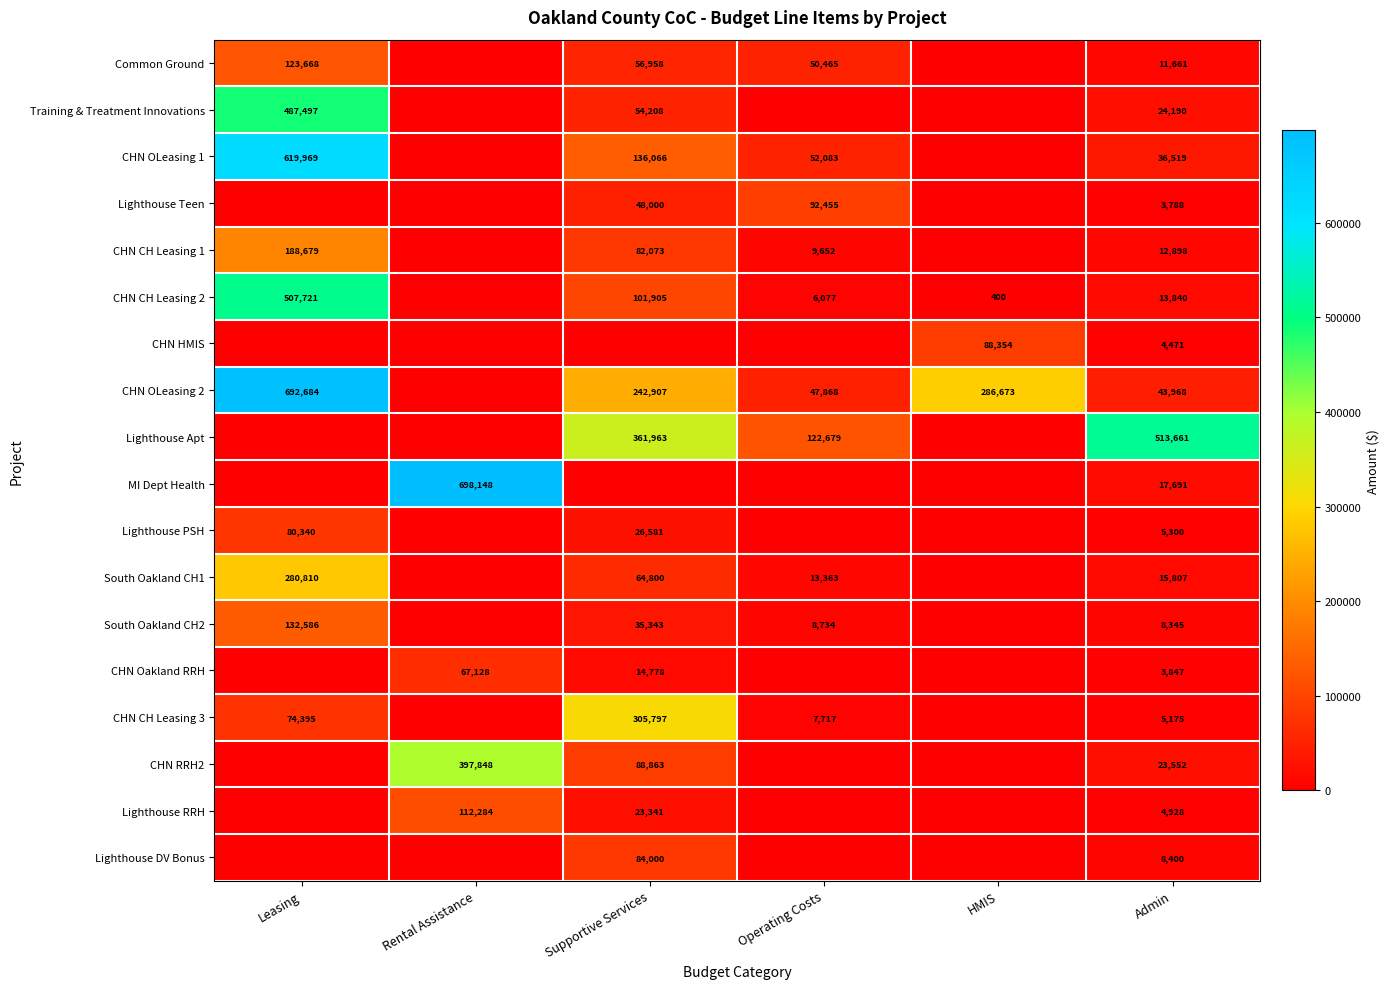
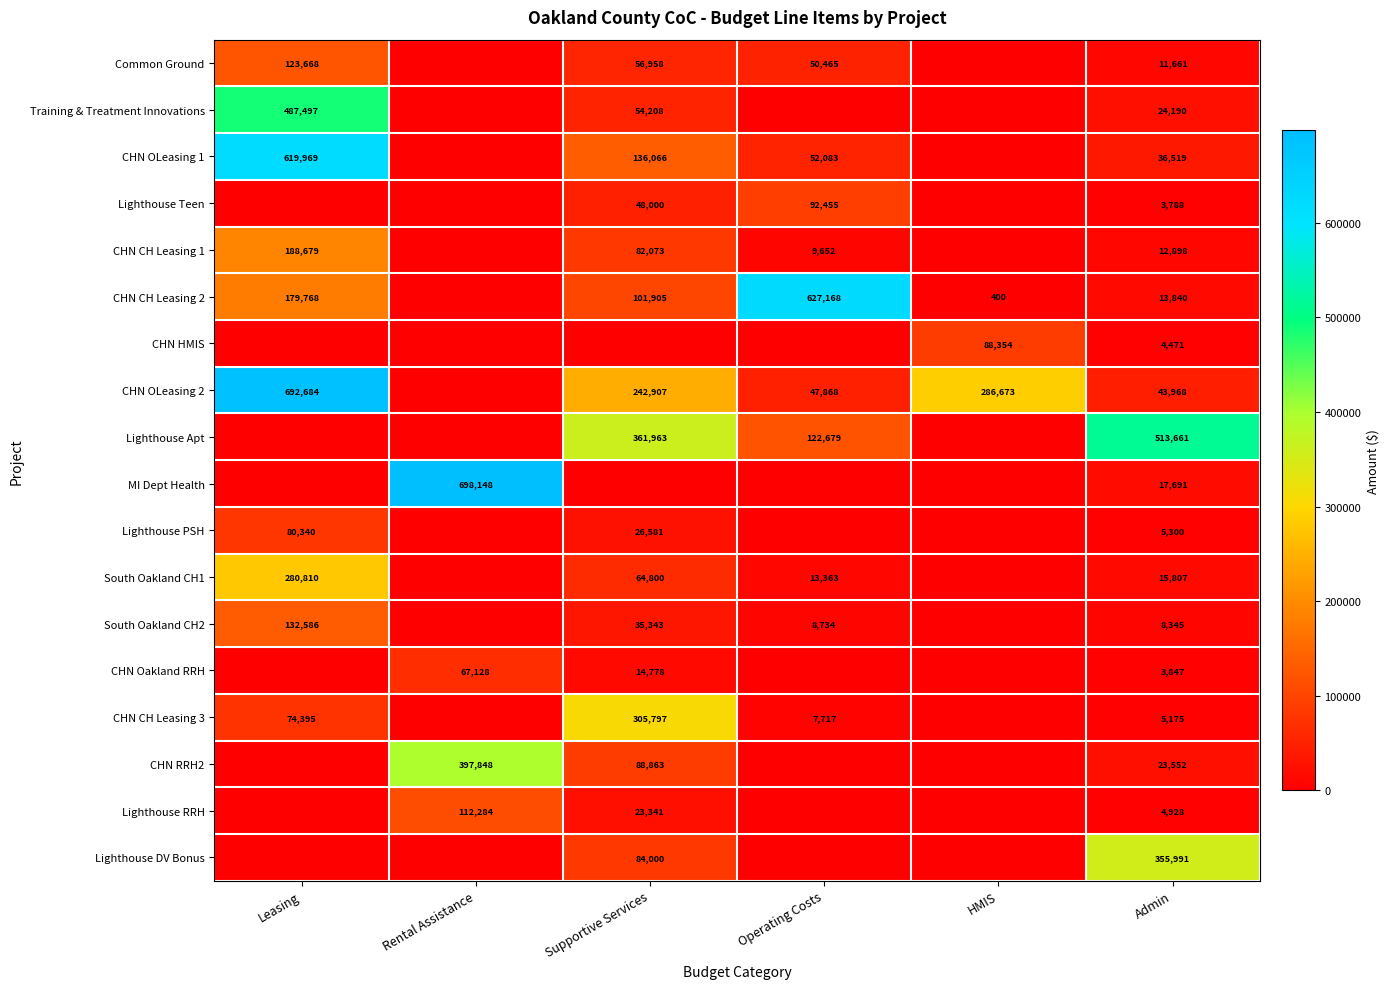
  {
    "Common Ground": {
      "Leasing": "123,668",
      "Supportive Services": "56,958",
      "Operating Costs": "50,465",
      "Admin": "11,661"
    },
    "Training & Treatment Innovations": {
      "Leasing": "487,497",
      "Supportive Services": "54,208",
      "Admin": "24,190"
    },
    "CHN OLeasing 1": {
      "Leasing": "619,969",
      "Supportive Services": "136,066",
      "Operating Costs": "52,083",
      "Admin": "36,519"
    },
    "Lighthouse Teen": {
      "Supportive Services": "48,000",
      "Operating Costs": "92,455",
      "Admin": "3,788"
    },
    "CHN CH Leasing 1": {
      "Leasing": "188,679",
      "Supportive Services": "82,073",
      "Operating Costs": "9,652",
      "Admin": "12,898"
    },
    "CHN CH Leasing 2": {
-     "Leasing": "507,721",
+     "Leasing": "179,768",
      "Supportive Services": "101,905",
-     "Operating Costs": "6,077",
+     "Operating Costs": "627,168",
      "HMIS": "400",
      "Admin": "13,840"
    },
    "CHN HMIS": {
      "HMIS": "88,354",
      "Admin": "4,471"
    },
    "CHN OLeasing 2": {
      "Leasing": "692,684",
      "Supportive Services": "242,907",
      "Operating Costs": "47,868",
      "HMIS": "286,673",
      "Admin": "43,968"
    },
    "Lighthouse Apt": {
      "Supportive Services": "361,963",
      "Operating Costs": "122,679",
      "Admin": "513,661"
    },
    "MI Dept Health": {
      "Rental Assistance": "698,148",
      "Admin": "17,691"
    },
    "Lighthouse PSH": {
      "Leasing": "80,340",
      "Supportive Services": "26,581",
      "Admin": "5,300"
    },
    "South Oakland CH1": {
      "Leasing": "280,810",
      "Supportive Services": "64,800",
      "Operating Costs": "13,363",
      "Admin": "15,807"
    },
    "South Oakland CH2": {
      "Leasing": "132,586",
      "Supportive Services": "35,343",
      "Operating Costs": "8,734",
      "Admin": "8,345"
    },
    "CHN Oakland RRH": {
      "Rental Assistance": "67,128",
      "Supportive Services": "14,778",
      "Admin": "3,847"
    },
    "CHN CH Leasing 3": {
      "Leasing": "74,395",
      "Supportive Services": "305,797",
      "Operating Costs": "7,717",
      "Admin": "5,175"
    },
    "CHN RRH2": {
      "Rental Assistance": "397,848",
      "Supportive Services": "88,863",
      "Admin": "23,552"
    },
    "Lighthouse RRH": {
      "Rental Assistance": "112,284",
      "Supportive Services": "23,341",
      "Admin": "4,928"
    },
    "Lighthouse DV Bonus": {
      "Supportive Services": "84,000",
-     "Admin": "8,400"
+     "Admin": "355,991"
    }
  }
